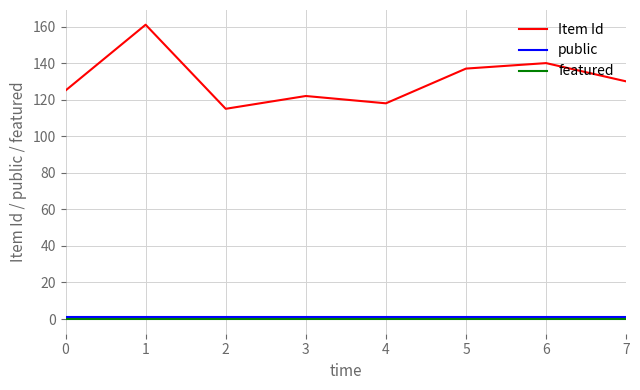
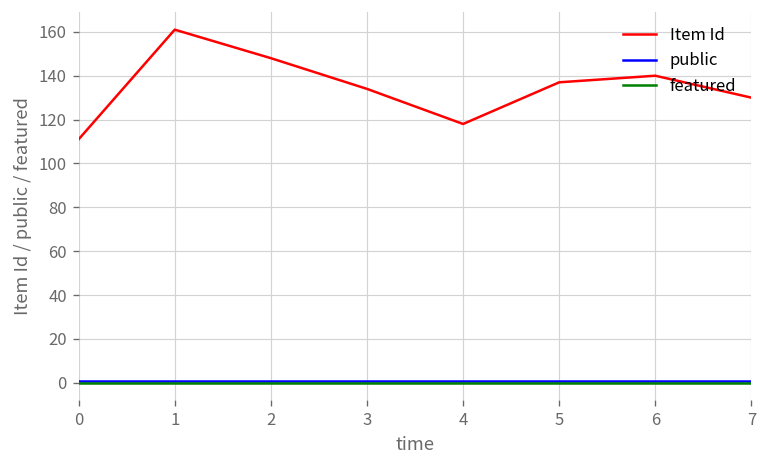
  {
    "Item Id": {
-     "0": 125,
+     "0": 111,
      "1": 161,
-     "2": 115,
-     "3": 122,
+     "2": 148,
+     "3": 134,
      "4": 118,
      "5": 137,
      "6": 140,
      "7": 130
    }
  }
